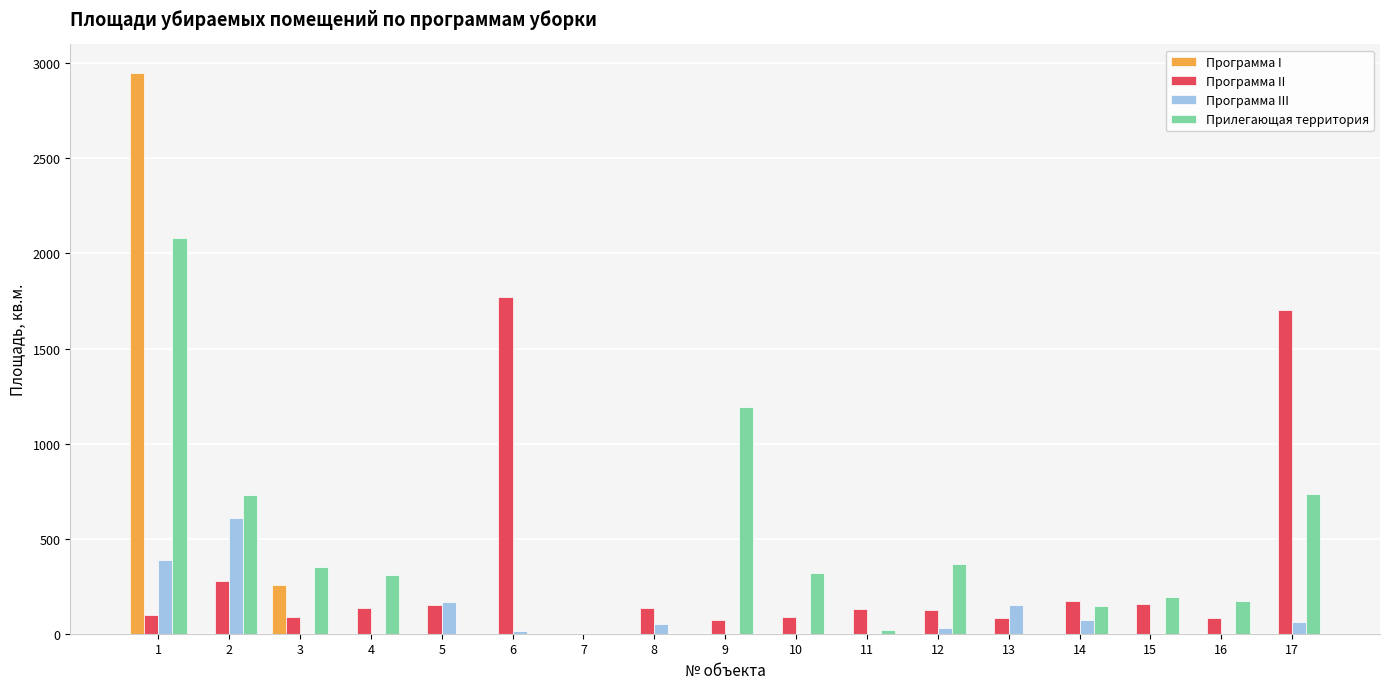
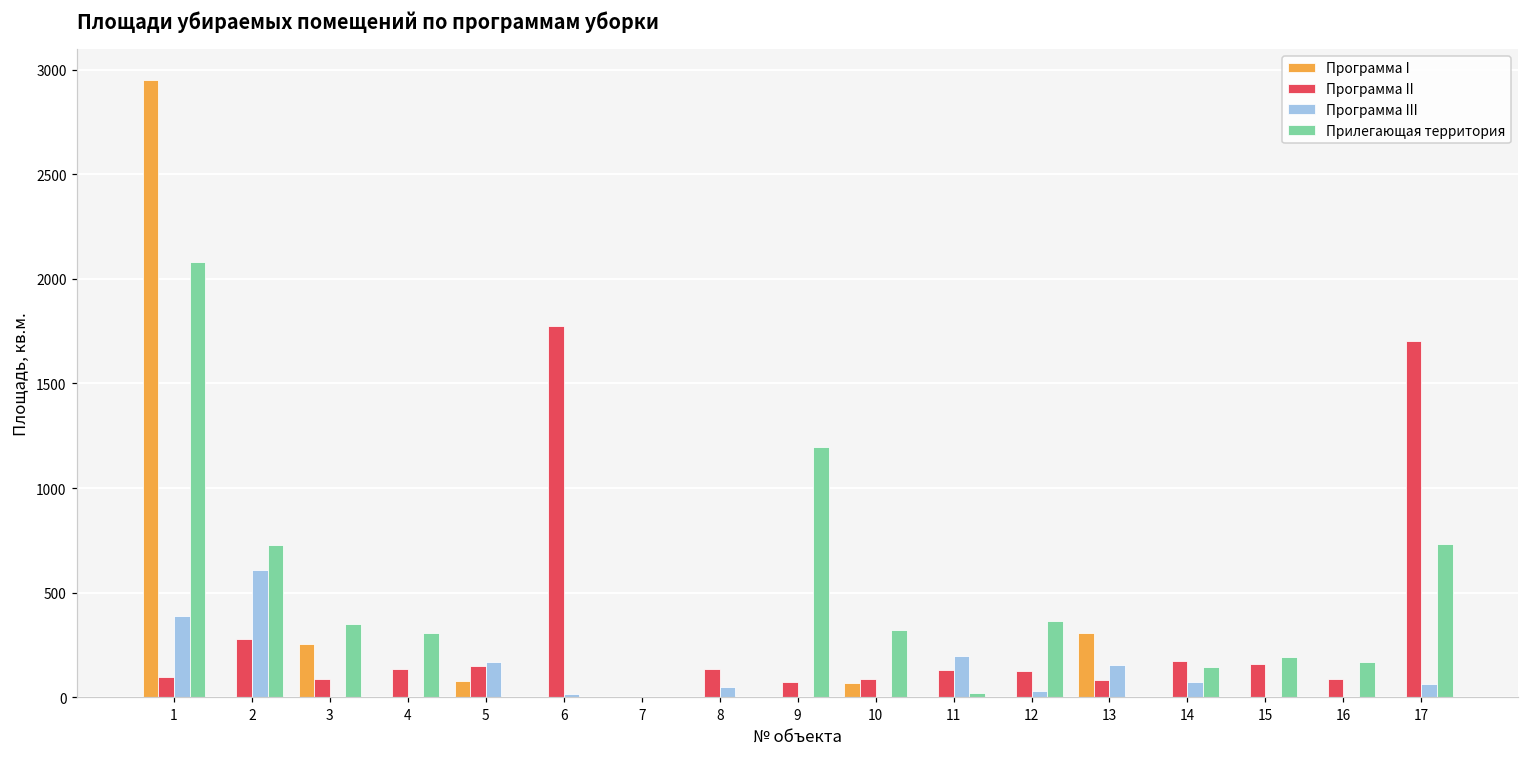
  {
    "Программа I": {
      "1": 2950,
      "2": 0,
      "3": 250,
      "4": 0,
-     "5": 0,
+     "5": 80,
      "6": 0,
      "7": 0,
      "8": 0,
      "9": 0,
-     "10": 0,
+     "10": 70,
      "11": 0,
      "12": 0,
-     "13": 0,
+     "13": 310,
      "14": 0,
      "15": 0,
      "16": 0,
      "17": 0
    },
    "Программа II": {
      "1": 100,
      "2": 280,
      "3": 90,
      "4": 130,
      "5": 150,
      "6": 1770,
      "7": 0,
      "8": 130,
      "9": 70,
      "10": 90,
      "11": 130,
      "12": 120,
      "13": 80,
      "14": 170,
      "15": 160,
      "16": 90,
      "17": 1700
    },
    "Программа III": {
      "1": 390,
      "2": 610,
      "3": 0,
      "4": 0,
      "5": 170,
      "6": 10,
      "7": 0,
      "8": 50,
      "9": 0,
      "10": 0,
-     "11": 0,
+     "11": 200,
      "12": 30,
      "13": 150,
      "14": 70,
      "15": 0,
      "16": 0,
      "17": 60
    },
    "Прилегающая территория": {
      "1": 2080,
      "2": 730,
      "3": 350,
      "4": 310,
      "5": 0,
      "6": 0,
      "7": 0,
      "8": 0,
      "9": 1200,
      "10": 320,
      "11": 20,
      "12": 360,
      "13": 0,
      "14": 150,
      "15": 190,
      "16": 170,
      "17": 730
    }
  }
